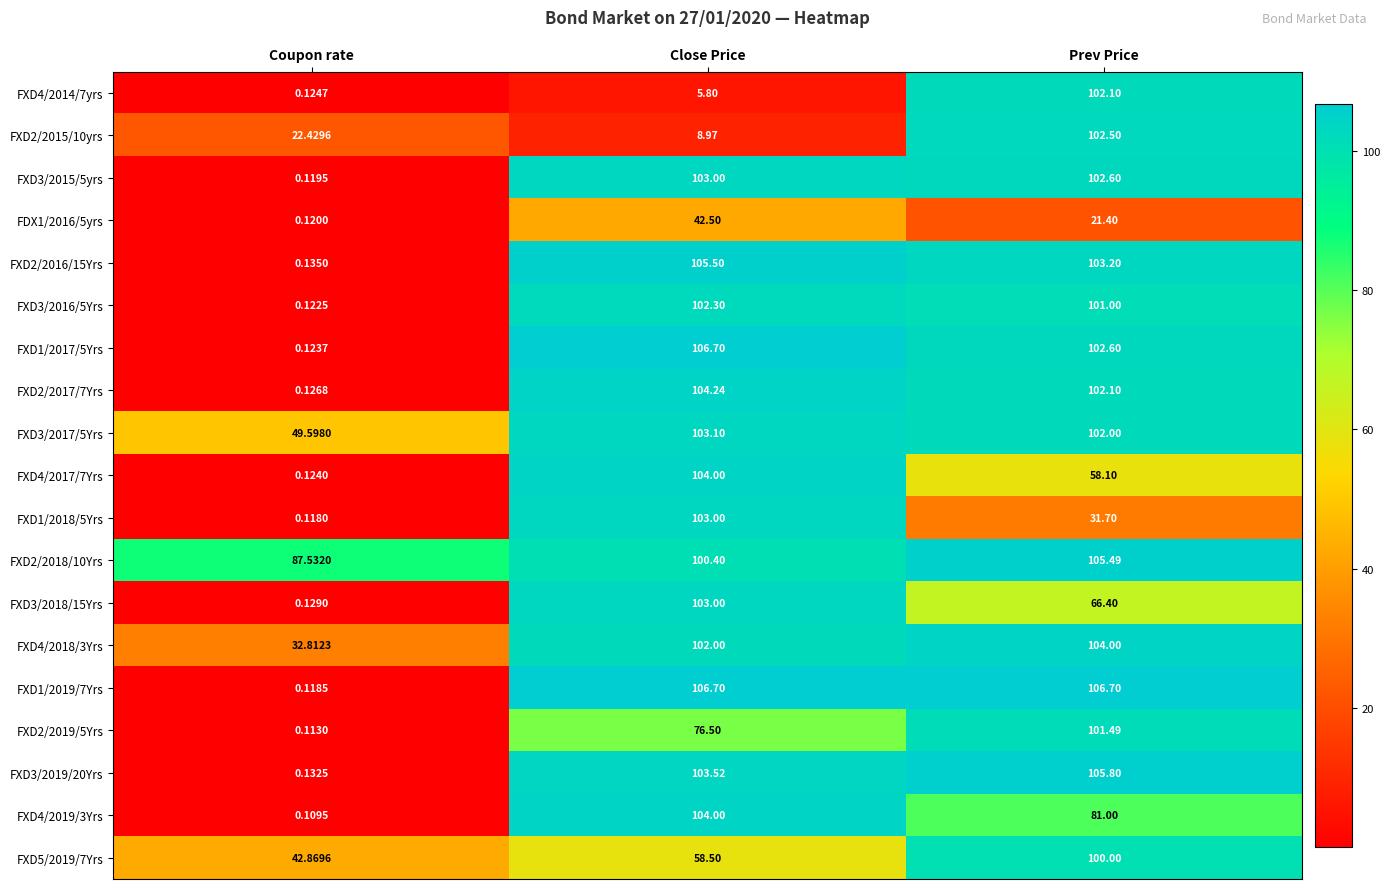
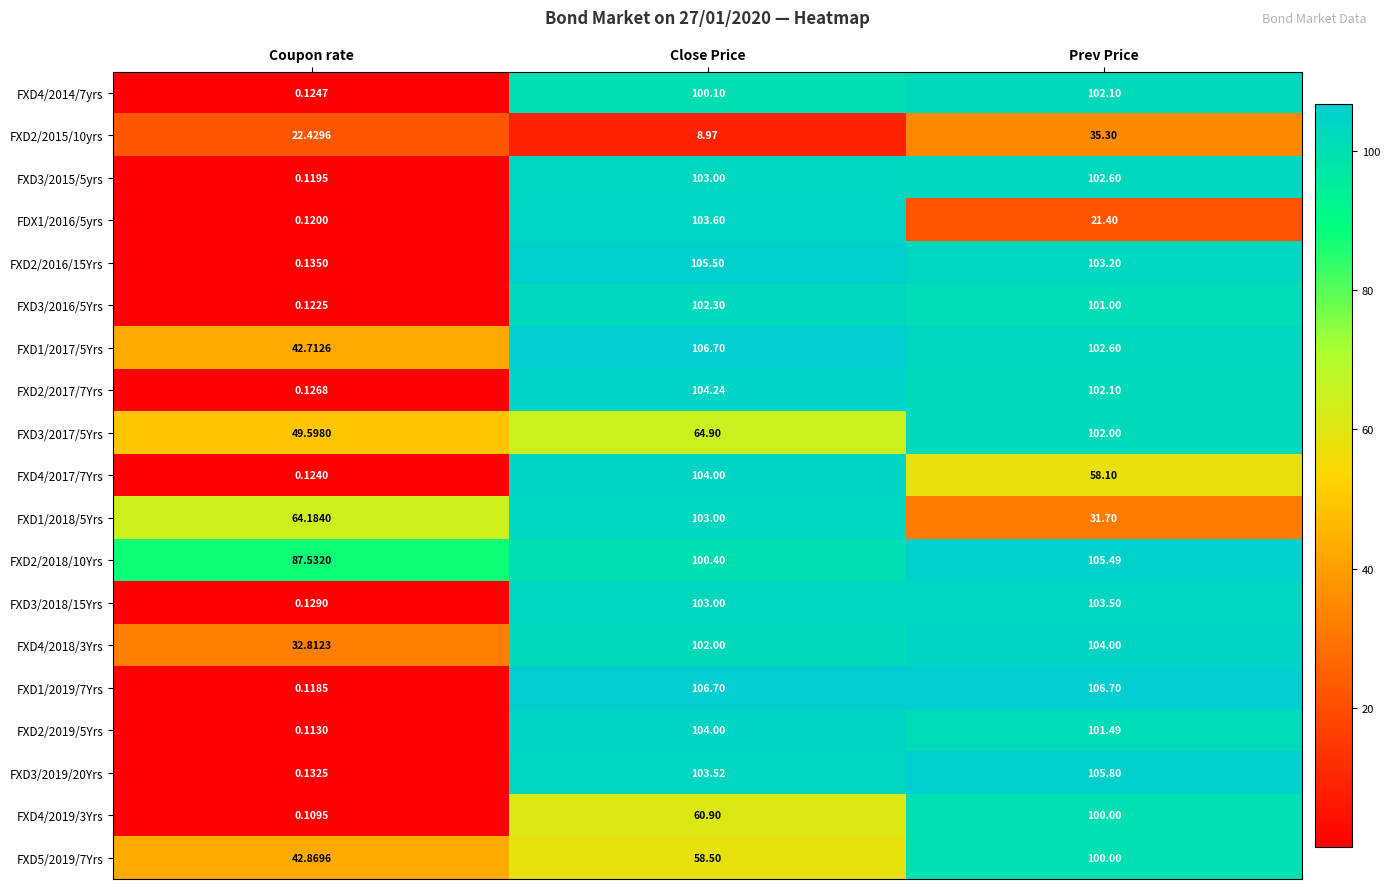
  {
    "FXD4/2014/7yrs": {
      "Coupon rate": 0.1247,
-     "Close Price": 5.80,
+     "Close Price": 100.10,
      "Prev Price": 102.10
    },
    "FXD2/2015/10yrs": {
      "Coupon rate": 22.4296,
      "Close Price": 8.97,
-     "Prev Price": 102.50
+     "Prev Price": 35.30
    },
    "FXD3/2015/5yrs": {
      "Coupon rate": 0.1195,
      "Close Price": 103.00,
      "Prev Price": 102.60
    },
    "FDX1/2016/5yrs": {
      "Coupon rate": 0.1200,
-     "Close Price": 42.50,
+     "Close Price": 103.60,
      "Prev Price": 21.40
    },
    "FXD2/2016/15Yrs": {
      "Coupon rate": 0.1350,
      "Close Price": 105.50,
      "Prev Price": 103.20
    },
    "FXD3/2016/5Yrs": {
      "Coupon rate": 0.1225,
      "Close Price": 102.30,
      "Prev Price": 101.00
    },
    "FXD1/2017/5Yrs": {
-     "Coupon rate": 0.1237,
+     "Coupon rate": 42.7126,
      "Close Price": 106.70,
      "Prev Price": 102.60
    },
    "FXD2/2017/7Yrs": {
      "Coupon rate": 0.1268,
      "Close Price": 104.24,
      "Prev Price": 102.10
    },
    "FXD3/2017/5Yrs": {
      "Coupon rate": 49.5980,
-     "Close Price": 103.10,
+     "Close Price": 64.90,
      "Prev Price": 102.00
    },
    "FXD4/2017/7Yrs": {
      "Coupon rate": 0.1240,
      "Close Price": 104.00,
      "Prev Price": 58.10
    },
    "FXD1/2018/5Yrs": {
-     "Coupon rate": 0.1180,
+     "Coupon rate": 64.1840,
      "Close Price": 103.00,
      "Prev Price": 31.70
    },
    "FXD2/2018/10Yrs": {
      "Coupon rate": 87.5320,
      "Close Price": 100.40,
      "Prev Price": 105.49
    },
    "FXD3/2018/15Yrs": {
      "Coupon rate": 0.1290,
      "Close Price": 103.00,
-     "Prev Price": 66.40
+     "Prev Price": 103.50
    },
    "FXD4/2018/3Yrs": {
      "Coupon rate": 32.8123,
      "Close Price": 102.00,
      "Prev Price": 104.00
    },
    "FXD1/2019/7Yrs": {
      "Coupon rate": 0.1185,
      "Close Price": 106.70,
      "Prev Price": 106.70
    },
    "FXD2/2019/5Yrs": {
      "Coupon rate": 0.1130,
-     "Close Price": 76.50,
+     "Close Price": 104.00,
      "Prev Price": 101.49
    },
    "FXD3/2019/20Yrs": {
      "Coupon rate": 0.1325,
      "Close Price": 103.52,
      "Prev Price": 105.80
    },
    "FXD4/2019/3Yrs": {
      "Coupon rate": 0.1095,
-     "Close Price": 104.00,
-     "Prev Price": 81.00
+     "Close Price": 60.90,
+     "Prev Price": 100.00
    },
    "FXD5/2019/7Yrs": {
      "Coupon rate": 42.8696,
      "Close Price": 58.50,
      "Prev Price": 100.00
    }
  }
